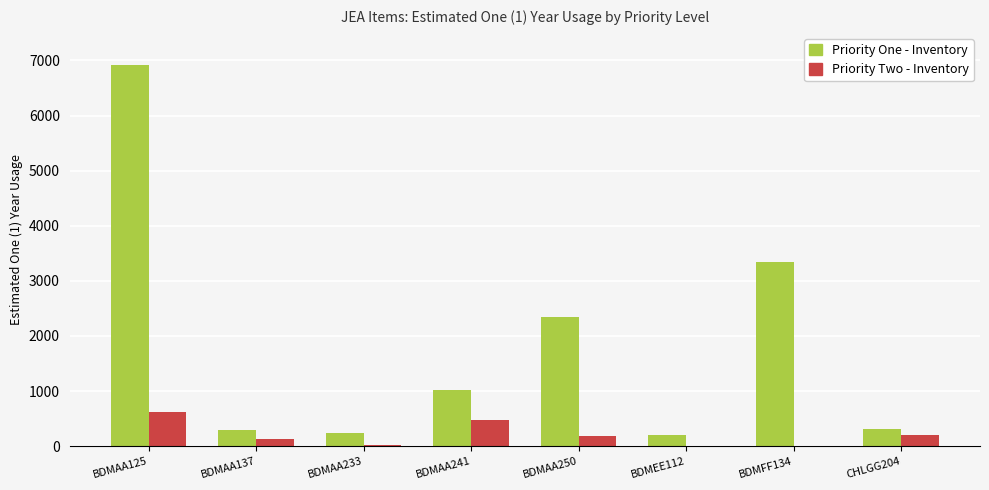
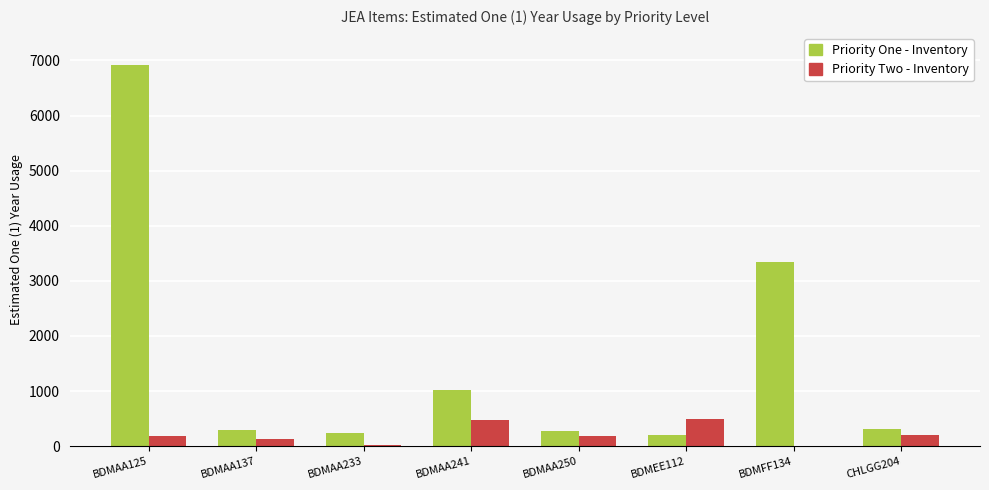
  {
    "Priority One - Inventory": {
      "BDMAA125": 6900,
      "BDMAA137": 300,
      "BDMAA233": 200,
      "BDMAA241": 1000,
-     "BDMAA250": 2300,
+     "BDMAA250": 300,
      "BDMEE112": 200,
      "BDMFF134": 3300,
      "CHLGG204": 300
    },
    "Priority Two - Inventory": {
-     "BDMAA125": 600,
+     "BDMAA125": 200,
      "BDMAA137": 100,
      "BDMAA241": 500,
      "BDMAA250": 200,
-     "BDMEE112": 0,
+     "BDMEE112": 500,
      "CHLGG204": 200
    }
  }
